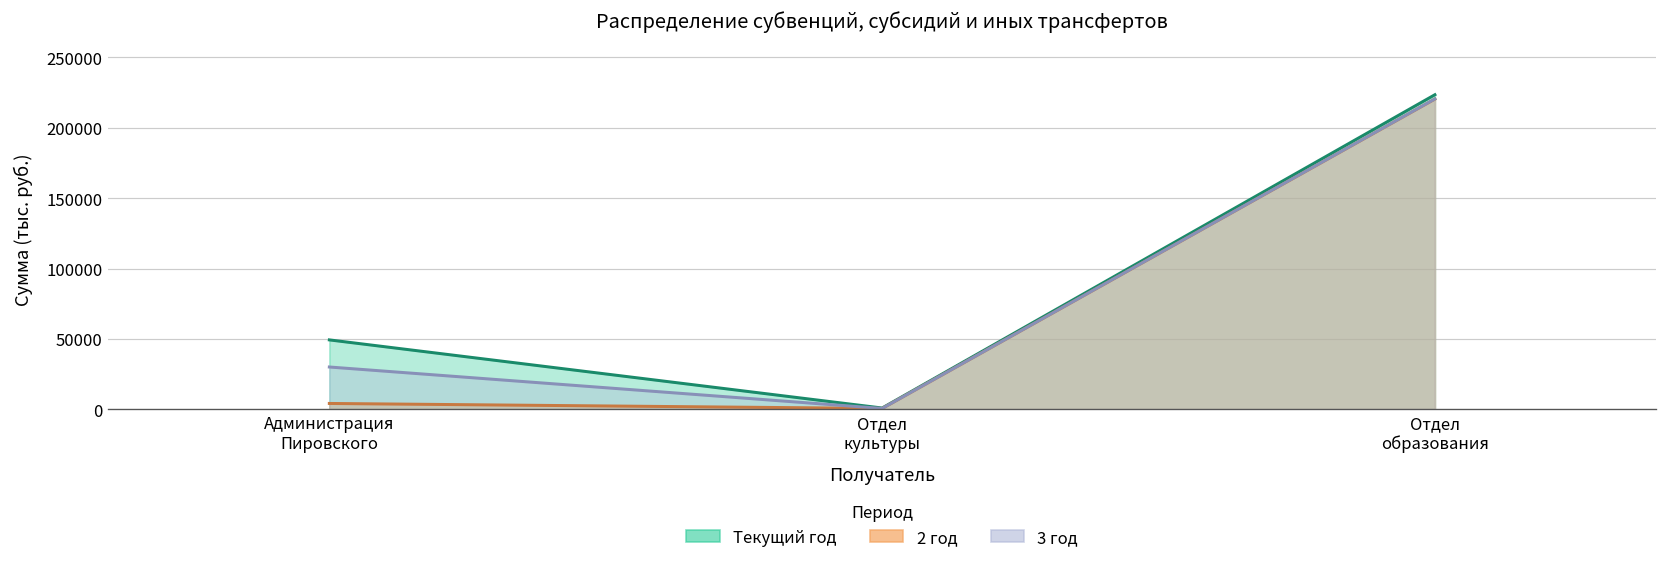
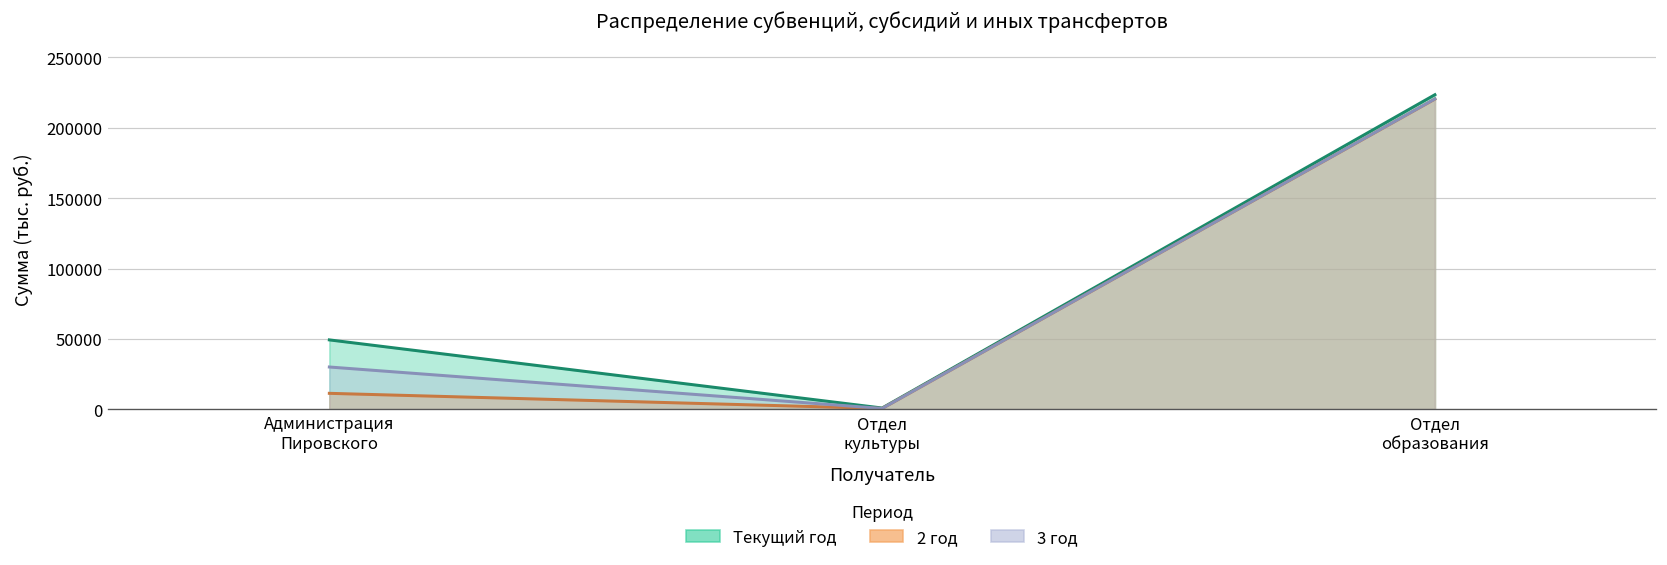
  {
    "Текущий год": {
      "Администрация Пировского": 49000,
      "Отдел образования": 223000
    },
    "2 год": {
-     "Администрация Пировского": 4000
+     "Администрация Пировского": 11000
    },
    "3 год": {
      "Администрация Пировского": 30000
    }
  }
